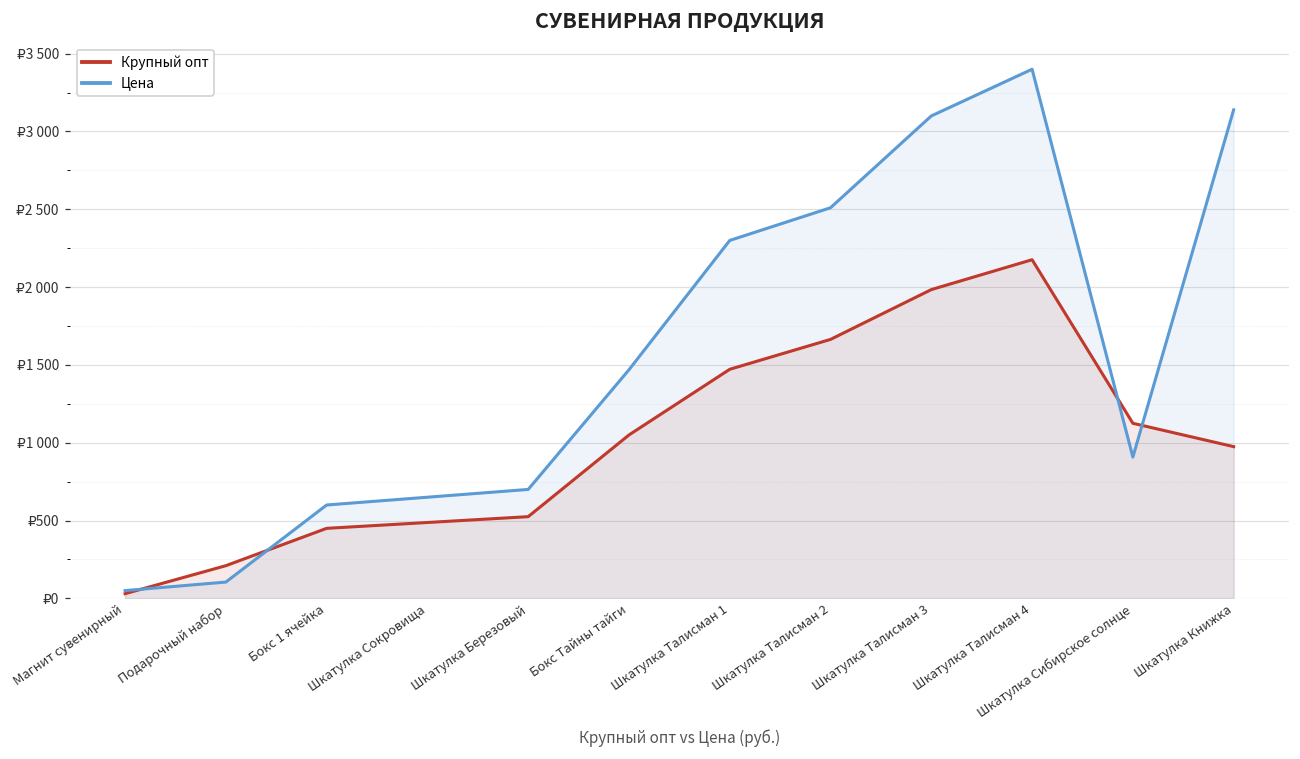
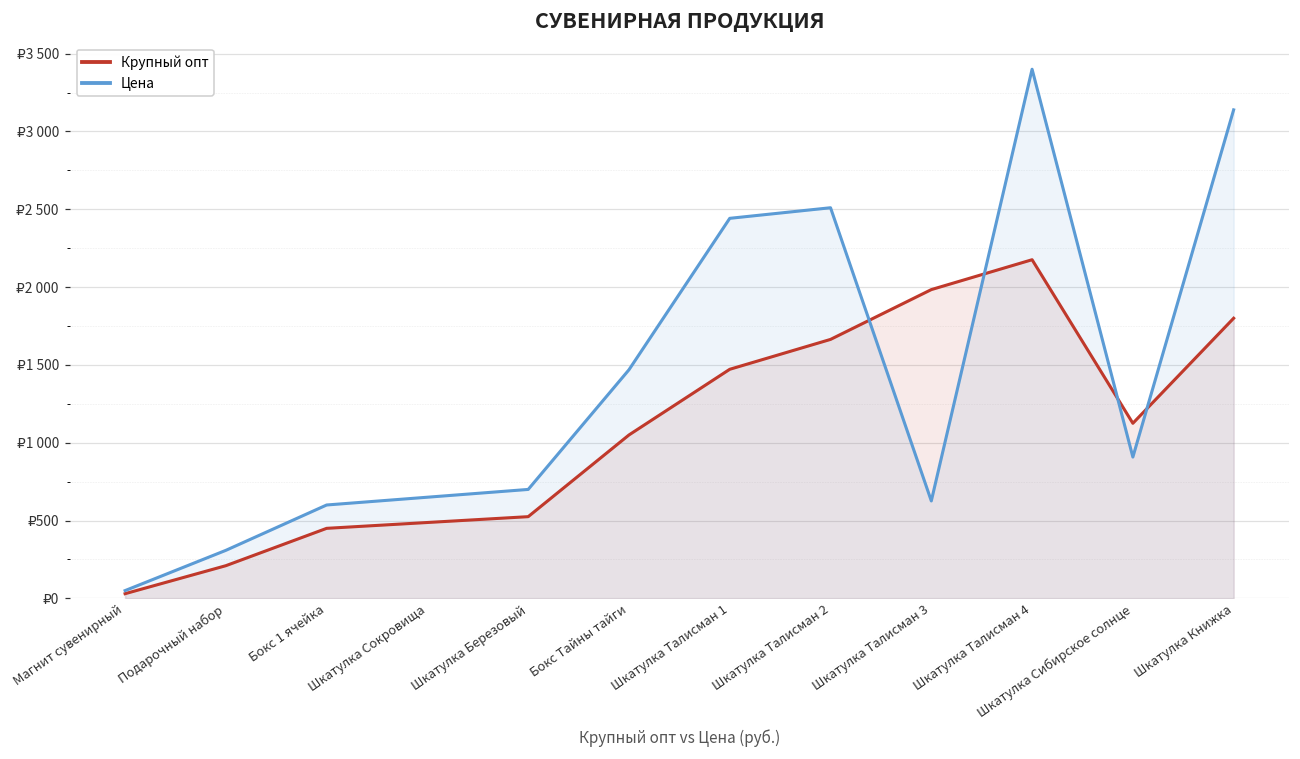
  {
    "Крупный опт": {
      "Магнит сувенирный": "₽30",
      "Подарочный набор": "₽210",
      "Бокс 1 ячейка": "₽450",
      "Шкатулка Сокровища": "₽490",
      "Шкатулка Березовый": "₽530",
      "Бокс Тайны тайги": "₽1050",
      "Шкатулка Талисман 1": "₽1470",
      "Шкатулка Талисман 2": "₽1660",
      "Шкатулка Талисман 3": "₽1980",
      "Шкатулка Талисман 4": "₽2180",
      "Шкатулка Сибирское солнце": "₽1130",
-     "Шкатулка Книжка": "₽980"
+     "Шкатулка Книжка": "₽1800"
    },
    "Цена": {
      "Магнит сувенирный": "₽50",
-     "Подарочный набор": "₽100",
+     "Подарочный набор": "₽310",
      "Бокс 1 ячейка": "₽600",
      "Шкатулка Сокровища": "₽650",
      "Шкатулка Березовый": "₽700",
      "Бокс Тайны тайги": "₽1470",
-     "Шкатулка Талисман 1": "₽2300",
+     "Шкатулка Талисман 1": "₽2440",
      "Шкатулка Талисман 2": "₽2510",
-     "Шкатулка Талисман 3": "₽3100",
+     "Шкатулка Талисман 3": "₽630",
      "Шкатулка Талисман 4": "₽3400",
      "Шкатулка Сибирское солнце": "₽910",
      "Шкатулка Книжка": "₽3140"
    }
  }
